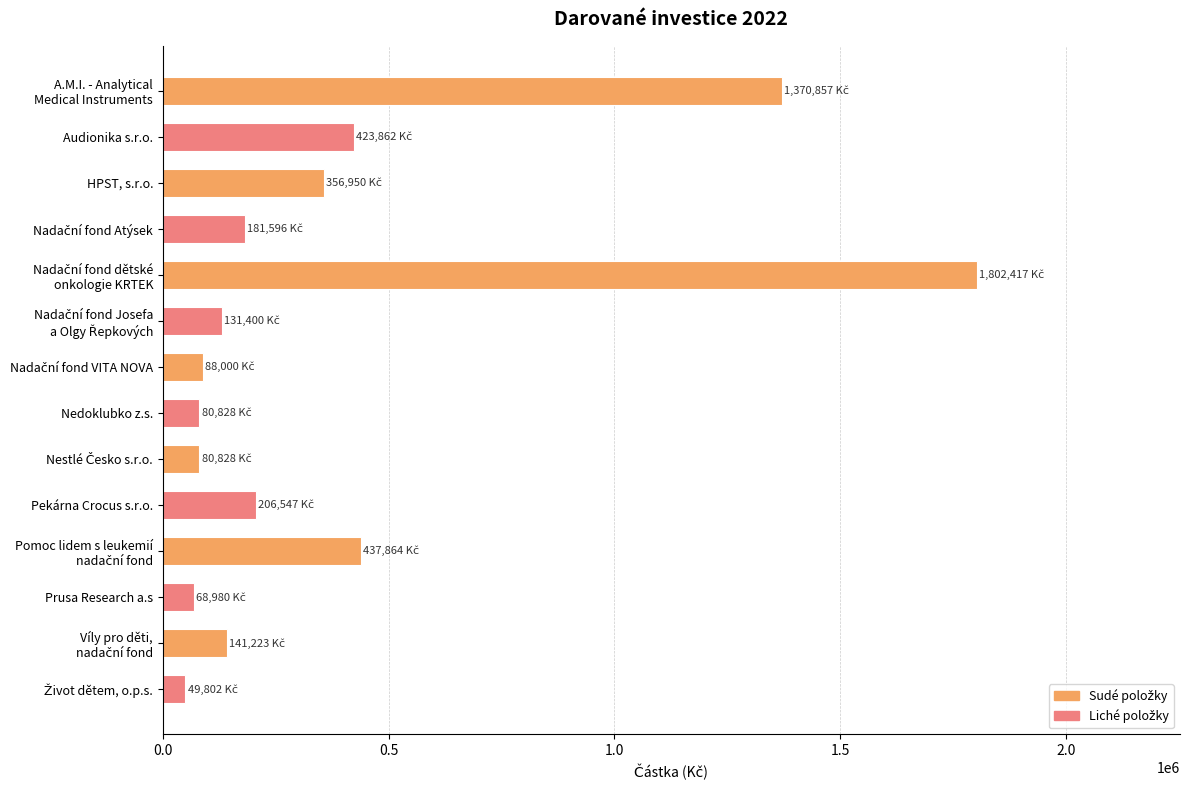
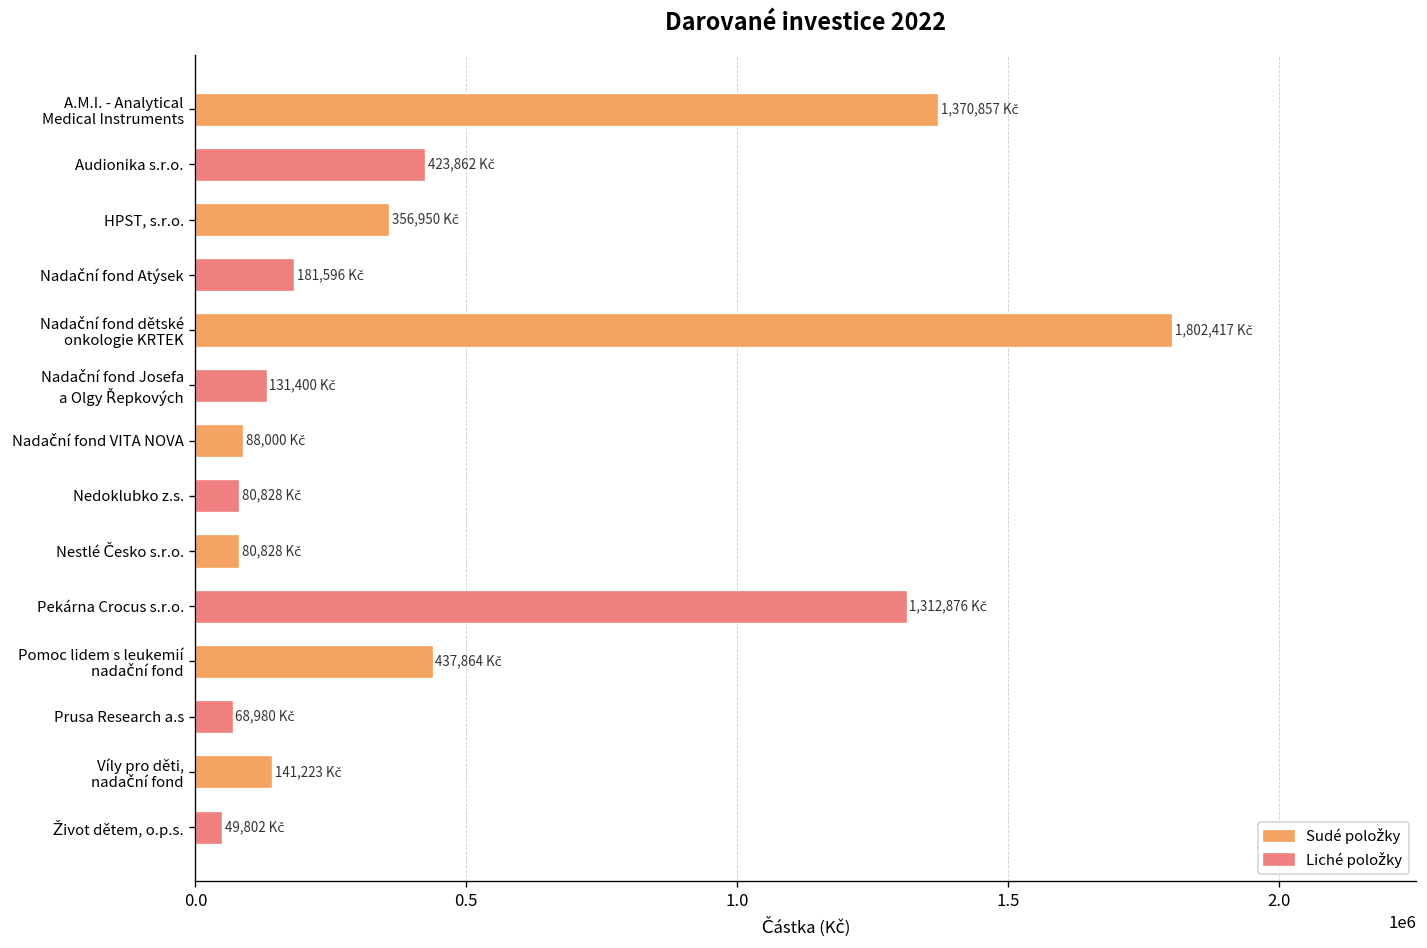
  {
    "A.M.I. - Analytical Medical Instruments": "1,370,857",
    "Audionika s.r.o.": "423,862",
    "HPST, s.r.o.": "356,950",
    "Nadační fond Atýsek": "181,596",
    "Nadační fond dětské onkologie KRTEK": "1,802,417",
    "Nadační fond Josefa a Olgy Řepkových": "131,400",
    "Nadační fond VITA NOVA": "88,000",
    "Nedoklubko z.s.": "80,828",
    "Nestlé Česko s.r.o.": "80,828",
-   "Pekárna Crocus s.r.o.": "206,547",
+   "Pekárna Crocus s.r.o.": "1,312,876",
    "Pomoc lidem s leukemií nadační fond": "437,864",
    "Prusa Research a.s": "68,980",
    "Víly pro děti, nadační fond": "141,223",
    "Život dětem, o.p.s.": "49,802"
  }
